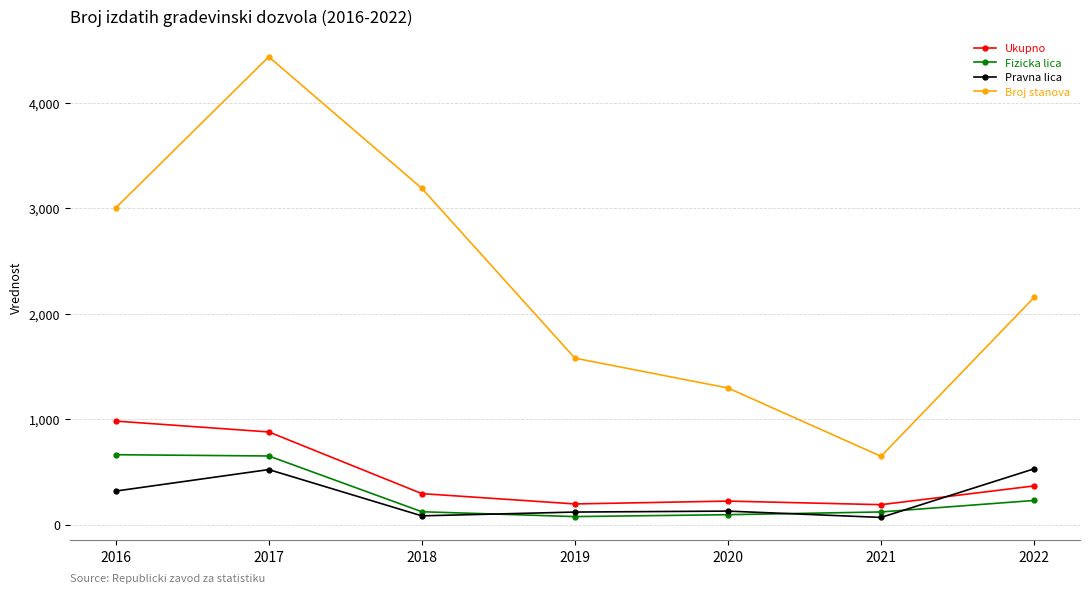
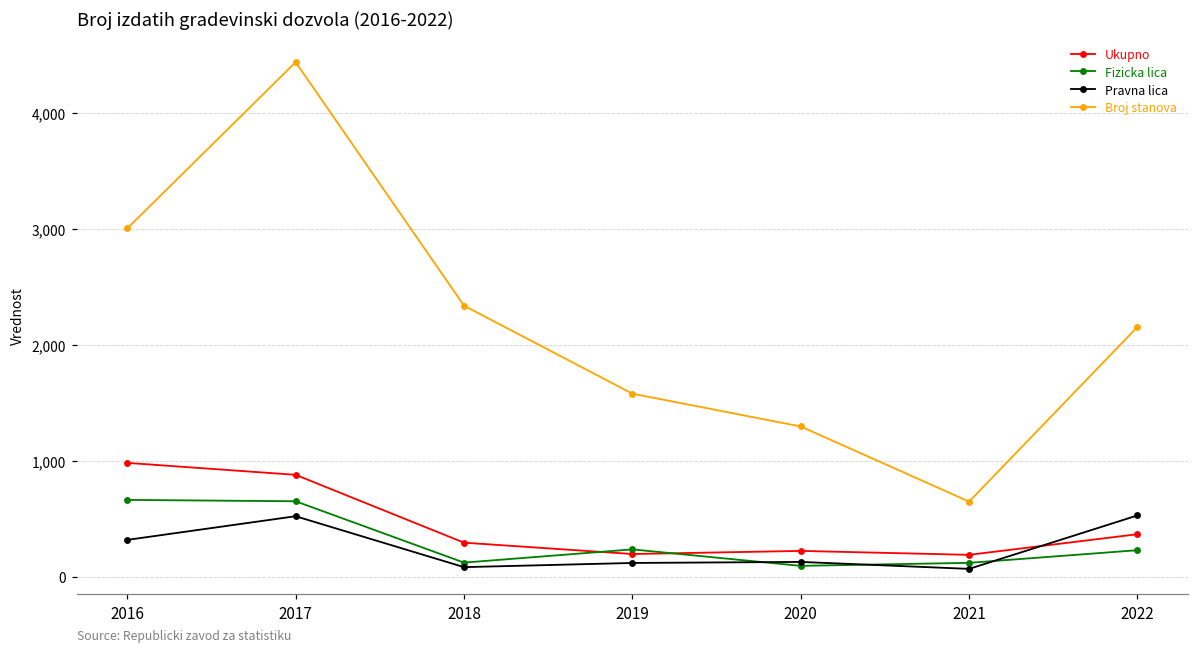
  {
    "Ukupno": {
      "2016": "980",
      "2017": "880",
      "2018": "300",
      "2019": "200",
      "2020": "220",
      "2021": "190",
      "2022": "370"
    },
    "Fizicka lica": {
      "2016": "660",
      "2017": "650",
      "2018": "120",
-     "2019": "80",
+     "2019": "240",
      "2020": "100",
      "2021": "120",
      "2022": "230"
    },
    "Pravna lica": {
      "2016": "320",
      "2017": "520",
      "2018": "80",
      "2019": "120",
      "2020": "130",
      "2021": "70",
      "2022": "530"
    },
    "Broj stanova": {
      "2016": "3,010",
      "2017": "4,440",
-     "2018": "3,190",
+     "2018": "2,340",
      "2019": "1,580",
      "2020": "1,300",
      "2021": "650",
      "2022": "2,160"
    }
  }
